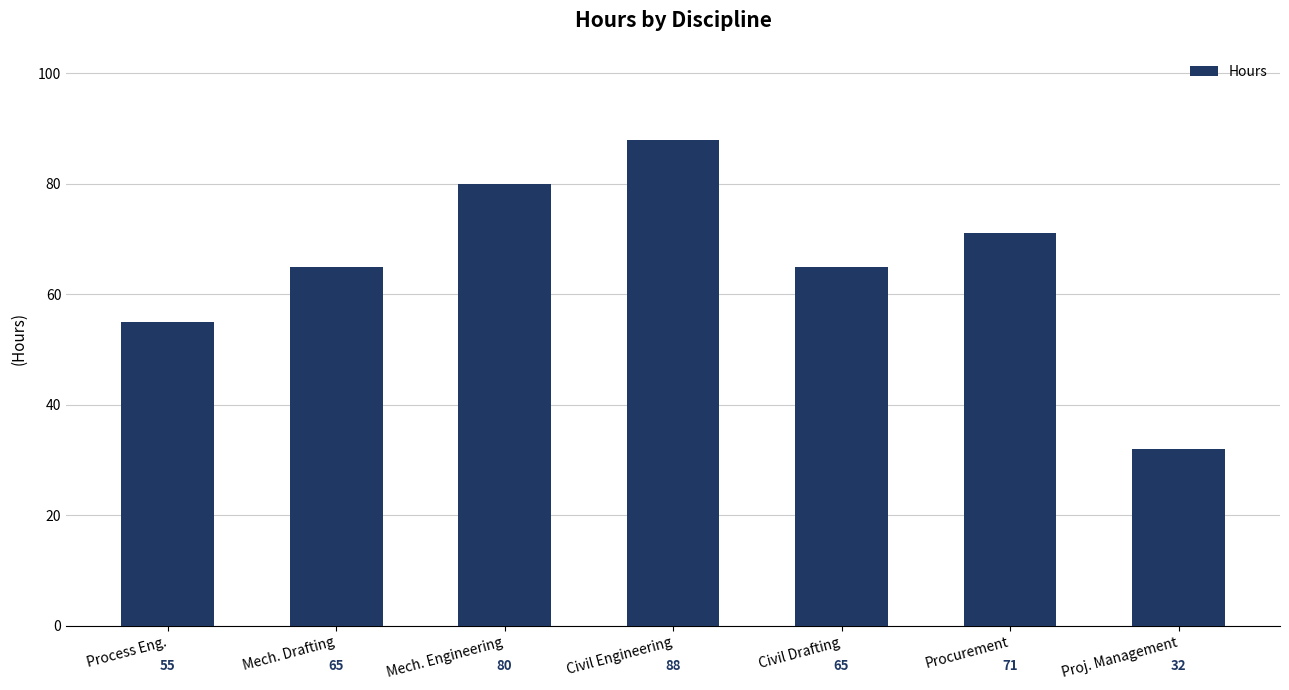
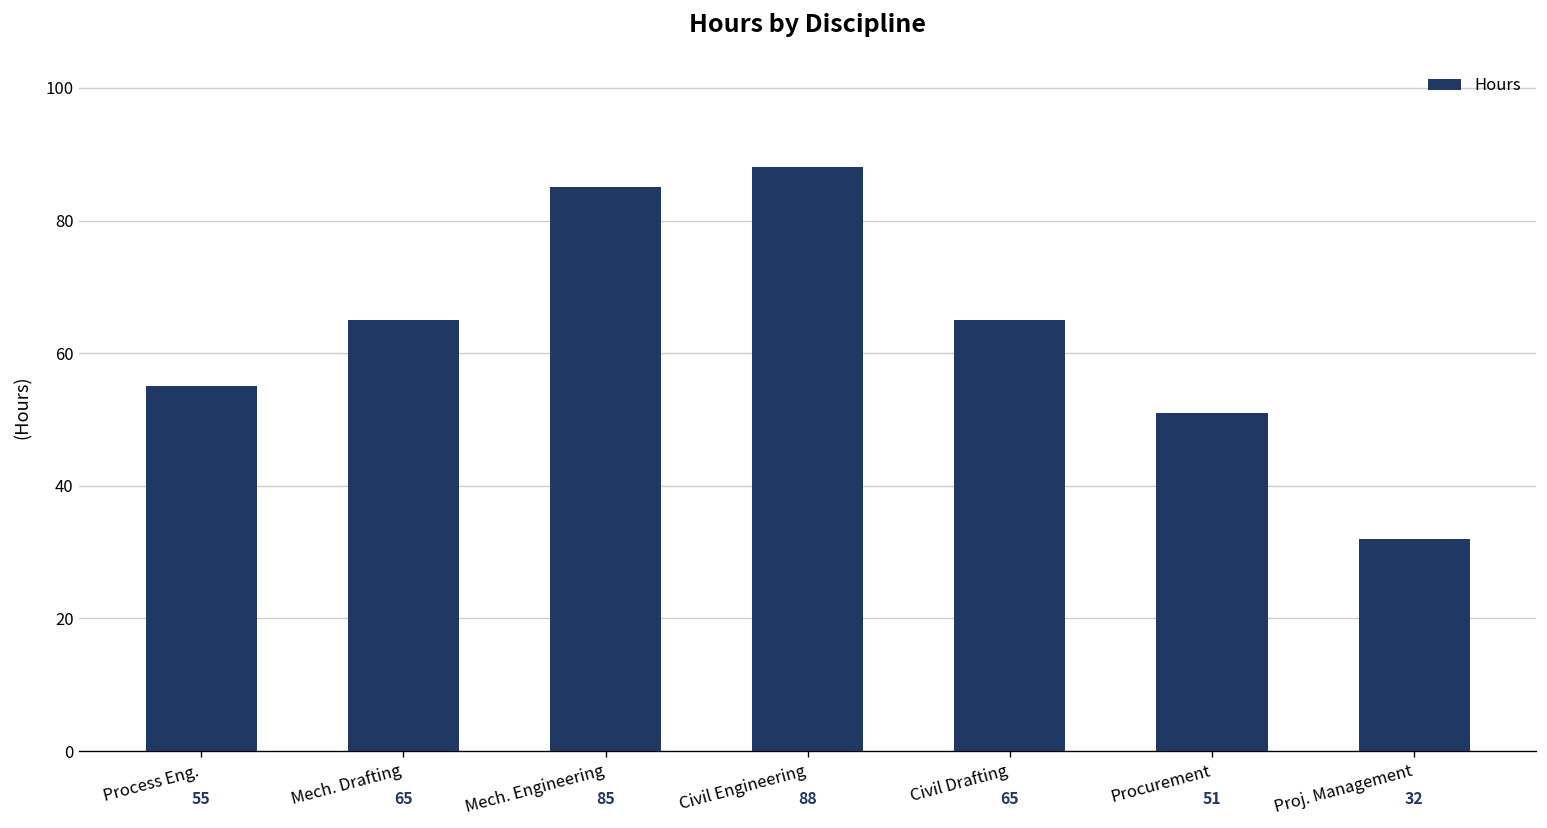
  {
-   "Mech. Engineering": 80,
-   "Procurement": 71
+   "Mech. Engineering": 85,
+   "Procurement": 51
  }
